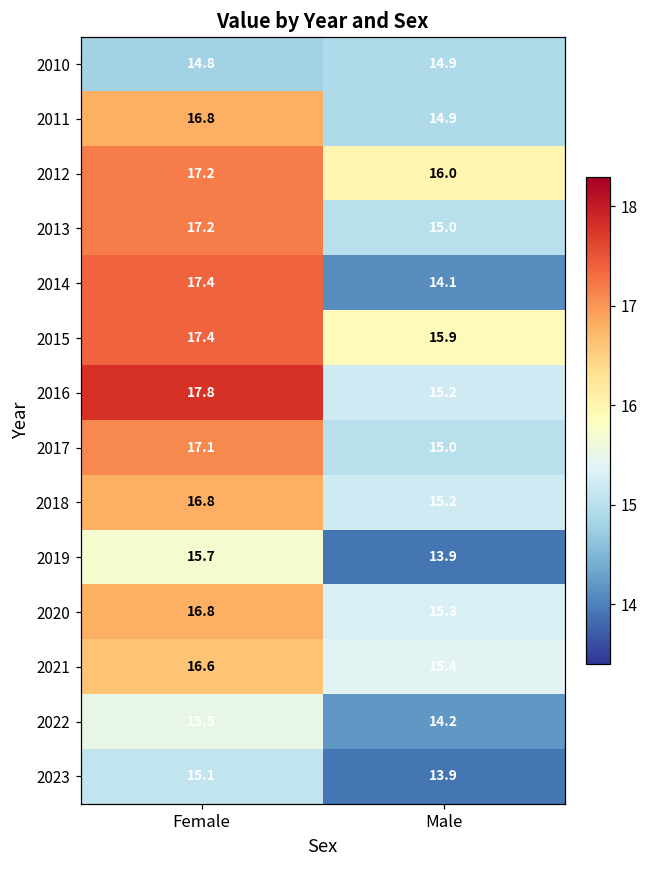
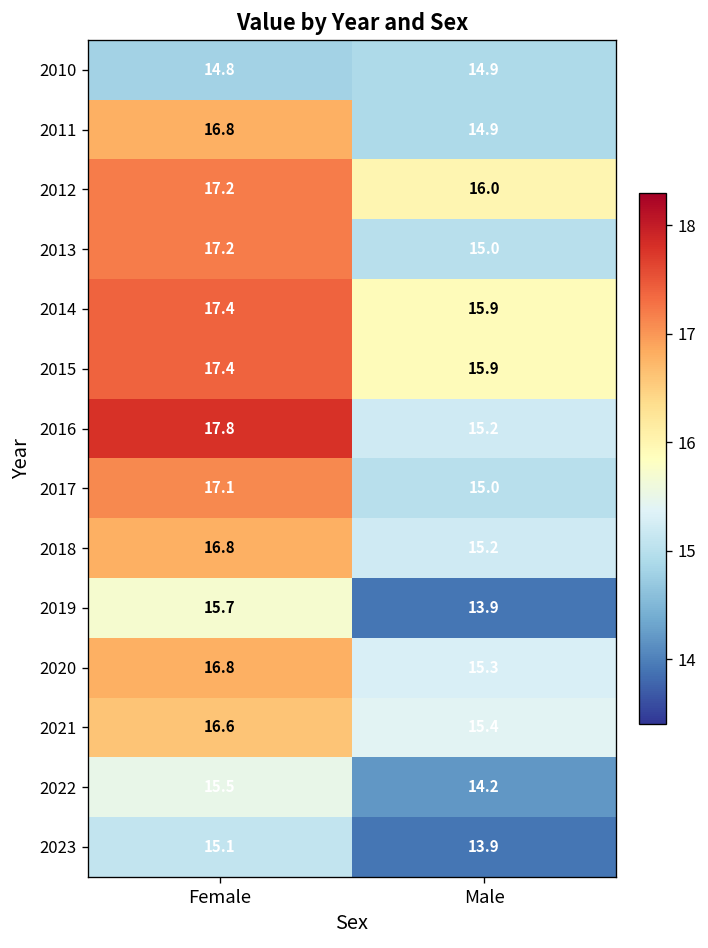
  {
    "2010": {
      "Female": 14.8,
      "Male": 14.9
    },
    "2011": {
      "Female": 16.8,
      "Male": 14.9
    },
    "2012": {
      "Female": 17.2,
      "Male": 16.0
    },
    "2013": {
      "Female": 17.2,
      "Male": 15.0
    },
    "2014": {
      "Female": 17.4,
-     "Male": 14.1
+     "Male": 15.9
    },
    "2015": {
      "Female": 17.4,
      "Male": 15.9
    },
    "2016": {
      "Female": 17.8,
      "Male": 15.2
    },
    "2017": {
      "Female": 17.1,
      "Male": 15.0
    },
    "2018": {
      "Female": 16.8,
      "Male": 15.2
    },
    "2019": {
      "Female": 15.7,
      "Male": 13.9
    },
    "2020": {
      "Female": 16.8
    },
    "2021": {
      "Female": 16.6
    },
    "2022": {
      "Male": 14.2
    },
    "2023": {
      "Female": 15.1,
      "Male": 13.9
    }
  }
